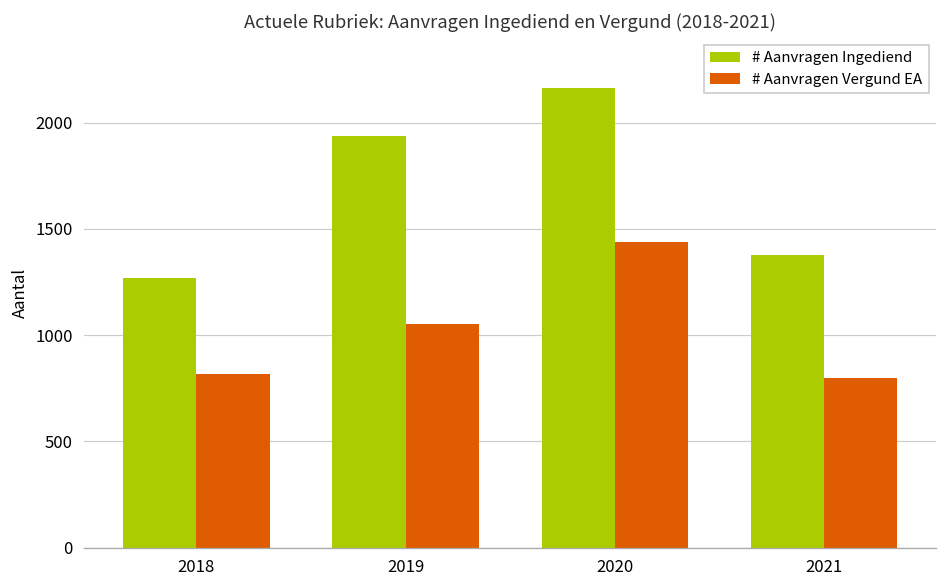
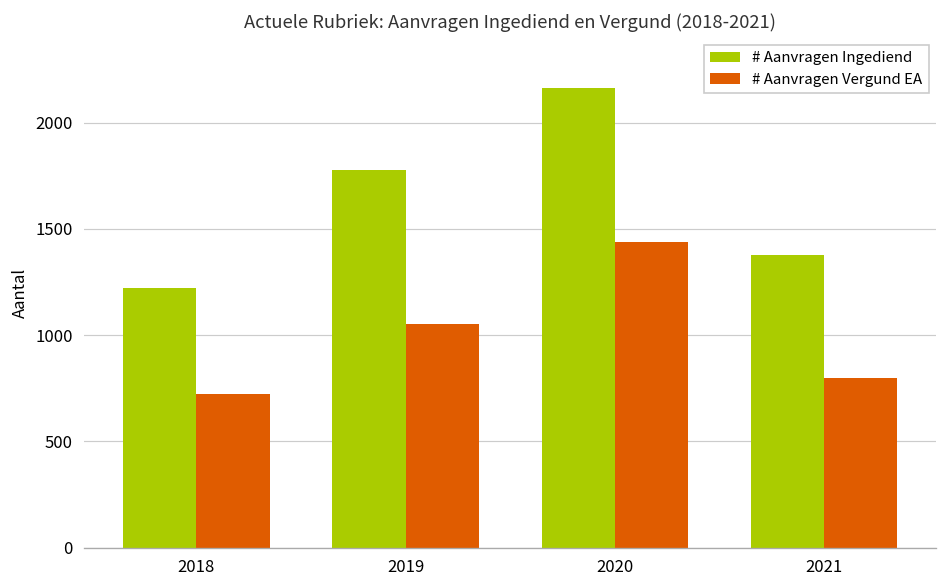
  {
    "# Aanvragen Ingediend": {
-     "2018": 1270,
-     "2019": 1940,
+     "2018": 1220,
+     "2019": 1780,
      "2020": 2160,
      "2021": 1380
    },
    "# Aanvragen Vergund EA": {
-     "2018": 820,
+     "2018": 720,
      "2019": 1050,
      "2020": 1440,
      "2021": 800
    }
  }
